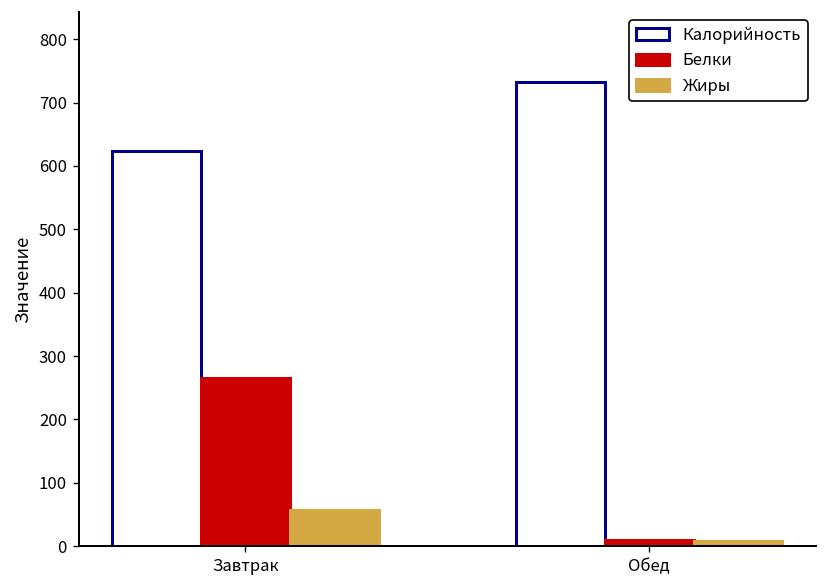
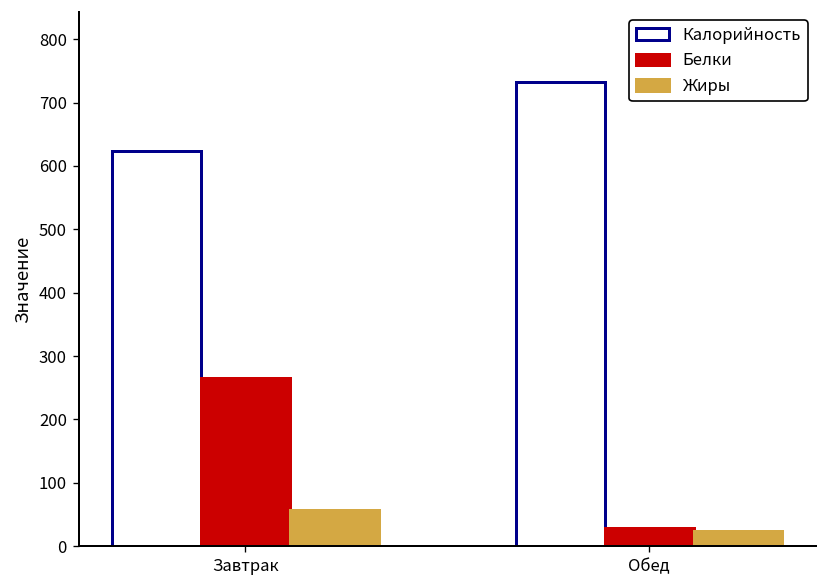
  {
    "Калорийность": {
      "Завтрак": 620,
      "Обед": 730
    },
    "Белки": {
      "Завтрак": 270,
-     "Обед": 10
+     "Обед": 30
    },
    "Жиры": {
      "Завтрак": 60,
-     "Обед": 10
+     "Обед": 20
    }
  }
